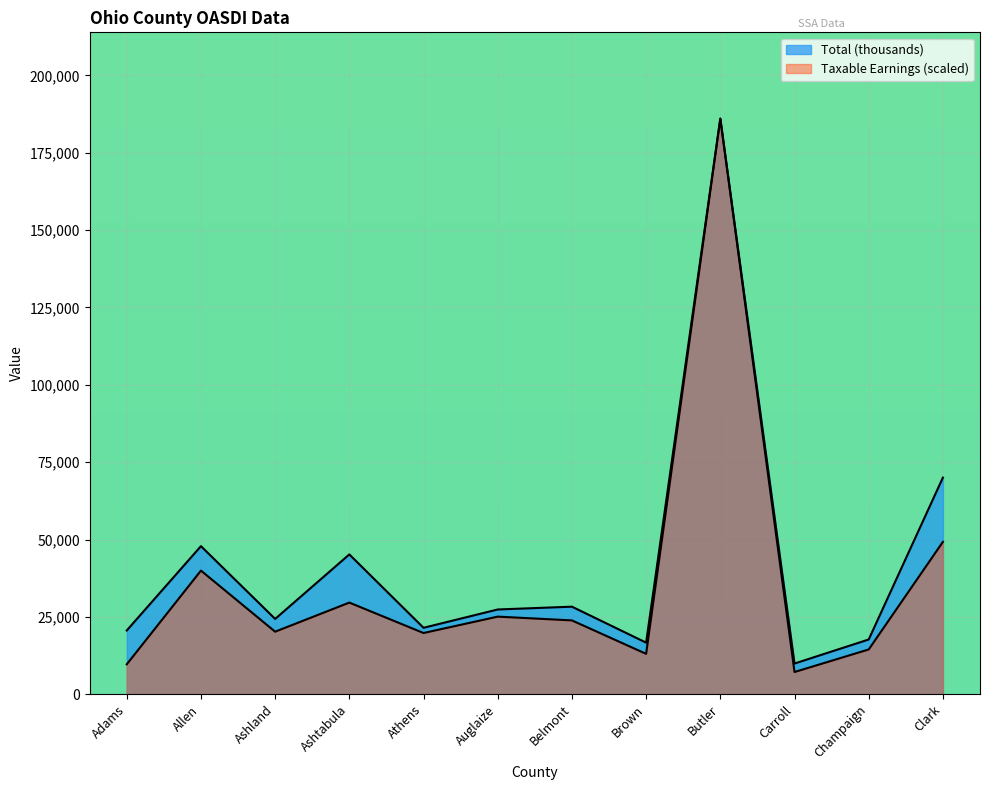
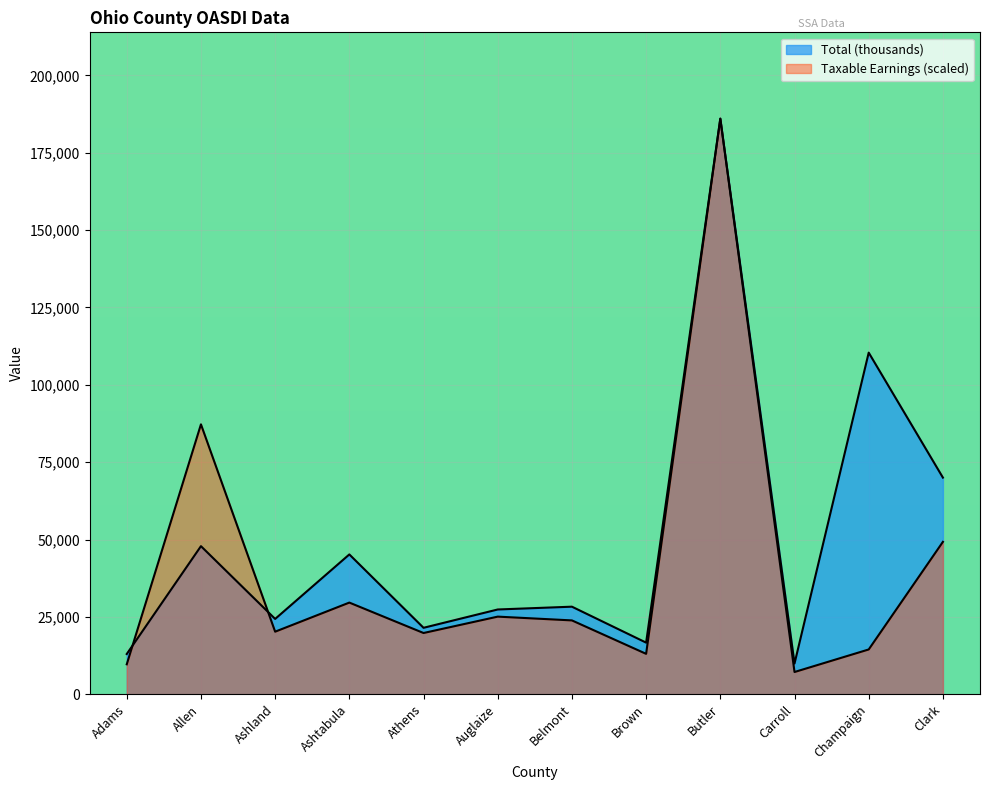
  {
    "Total (thousands)": {
-     "Adams": "21,000",
+     "Adams": "13,000",
      "Allen": "48,000",
      "Ashland": "24,000",
      "Ashtabula": "45,000",
      "Athens": "21,000",
      "Auglaize": "27,000",
      "Belmont": "28,000",
      "Brown": "17,000",
      "Carroll": "10,000",
-     "Champaign": "18,000",
+     "Champaign": "110,000",
      "Clark": "70,000"
    },
    "Taxable Earnings (scaled)": {
      "Adams": "10,000",
-     "Allen": "40,000",
+     "Allen": "87,000",
      "Ashland": "20,000",
      "Ashtabula": "30,000",
      "Athens": "20,000",
      "Auglaize": "25,000",
      "Belmont": "24,000",
      "Brown": "13,000",
      "Carroll": "7,000",
      "Champaign": "14,000",
      "Clark": "49,000"
    }
  }
